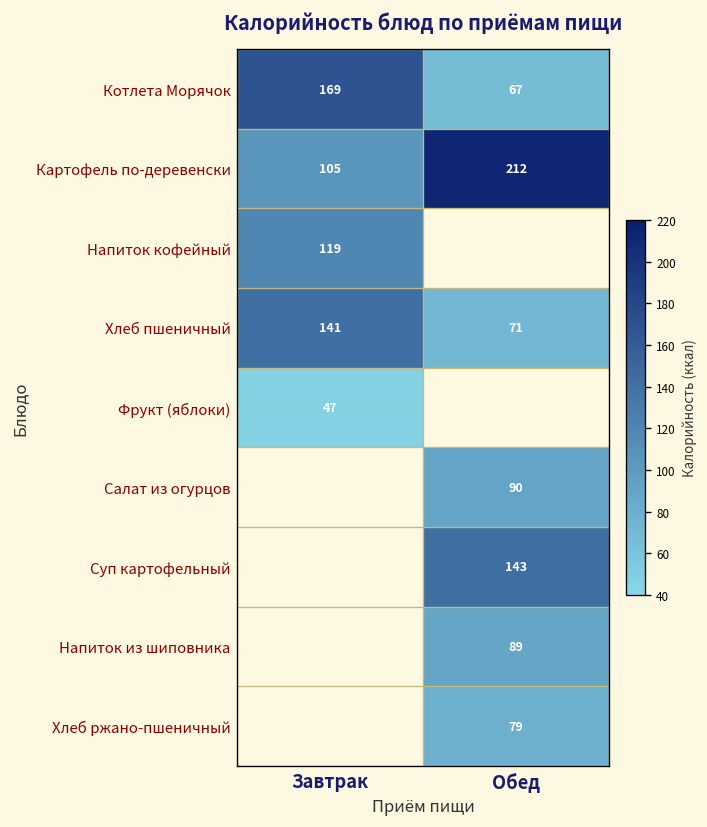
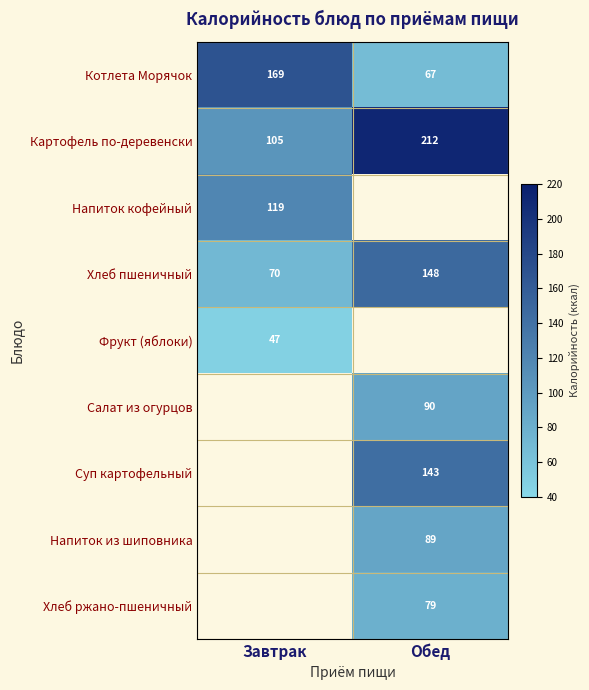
  {
    "Котлета Морячок": {
      "Завтрак": 169,
      "Обед": 67
    },
    "Картофель по-деревенски": {
      "Завтрак": 105,
      "Обед": 212
    },
    "Напиток кофейный": {
      "Завтрак": 119
    },
    "Хлеб пшеничный": {
-     "Завтрак": 141,
-     "Обед": 71
+     "Завтрак": 70,
+     "Обед": 148
    },
    "Фрукт (яблоки)": {
      "Завтрак": 47
    },
    "Салат из огурцов": {
      "Обед": 90
    },
    "Суп картофельный": {
      "Обед": 143
    },
    "Напиток из шиповника": {
      "Обед": 89
    },
    "Хлеб ржано-пшеничный": {
      "Обед": 79
    }
  }
